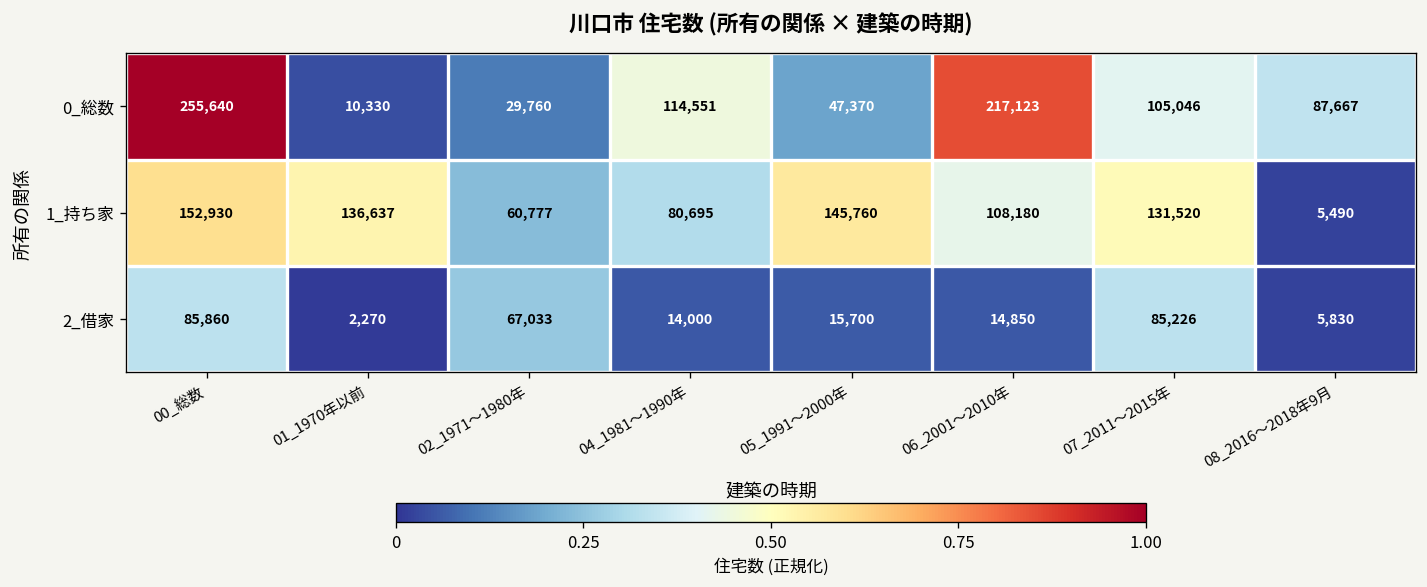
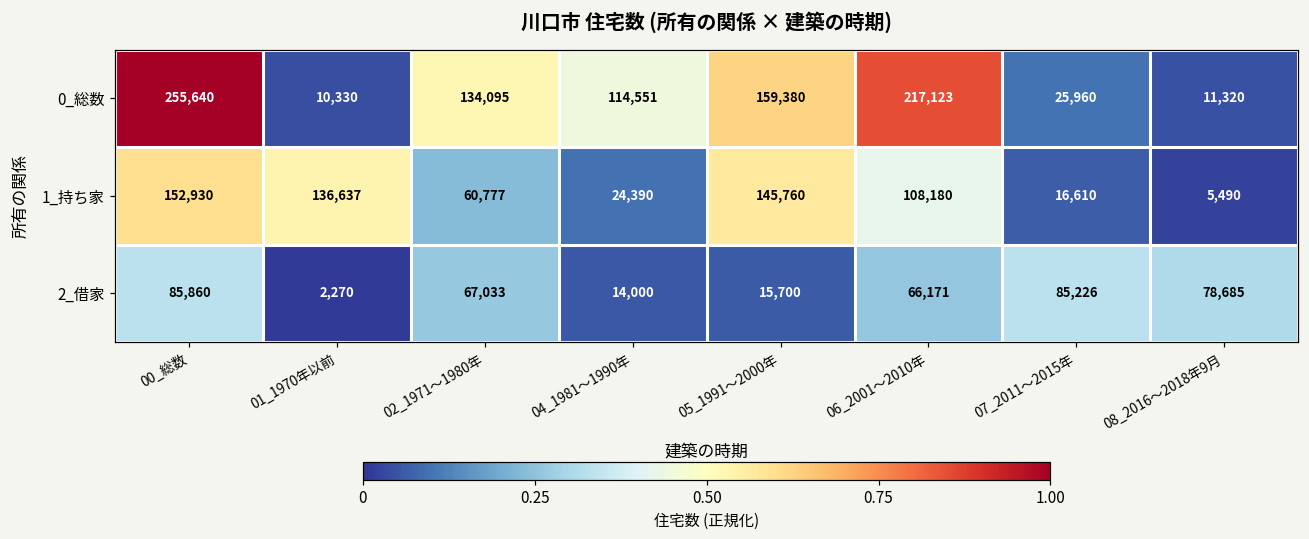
  {
    "0_総数": {
      "00_総数": "255,640",
      "01_1970年以前": "10,330",
-     "02_1971～1980年": "29,760",
+     "02_1971～1980年": "134,095",
      "04_1981～1990年": "114,551",
-     "05_1991～2000年": "47,370",
+     "05_1991～2000年": "159,380",
      "06_2001～2010年": "217,123",
-     "07_2011～2015年": "105,046",
-     "08_2016～2018年9月": "87,667"
+     "07_2011～2015年": "25,960",
+     "08_2016～2018年9月": "11,320"
    },
    "1_持ち家": {
      "00_総数": "152,930",
      "01_1970年以前": "136,637",
      "02_1971～1980年": "60,777",
-     "04_1981～1990年": "80,695",
+     "04_1981～1990年": "24,390",
      "05_1991～2000年": "145,760",
      "06_2001～2010年": "108,180",
-     "07_2011～2015年": "131,520",
+     "07_2011～2015年": "16,610",
      "08_2016～2018年9月": "5,490"
    },
    "2_借家": {
      "00_総数": "85,860",
      "01_1970年以前": "2,270",
      "02_1971～1980年": "67,033",
      "04_1981～1990年": "14,000",
      "05_1991～2000年": "15,700",
-     "06_2001～2010年": "14,850",
+     "06_2001～2010年": "66,171",
      "07_2011～2015年": "85,226",
-     "08_2016～2018年9月": "5,830"
+     "08_2016～2018年9月": "78,685"
    }
  }
